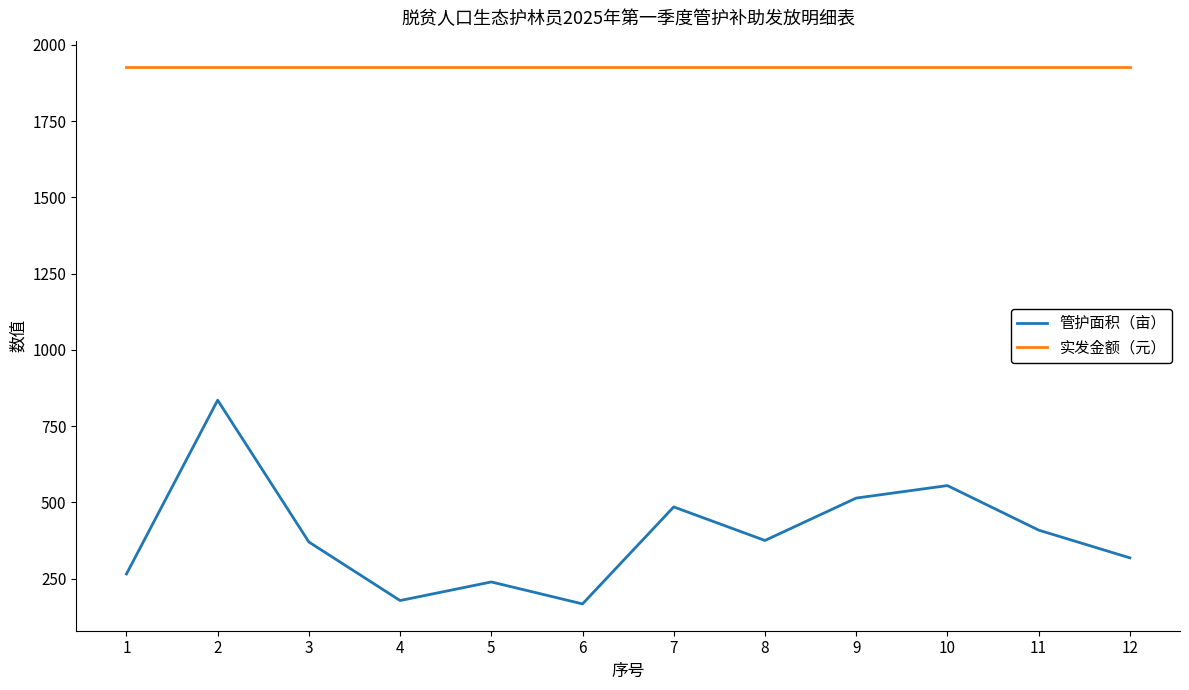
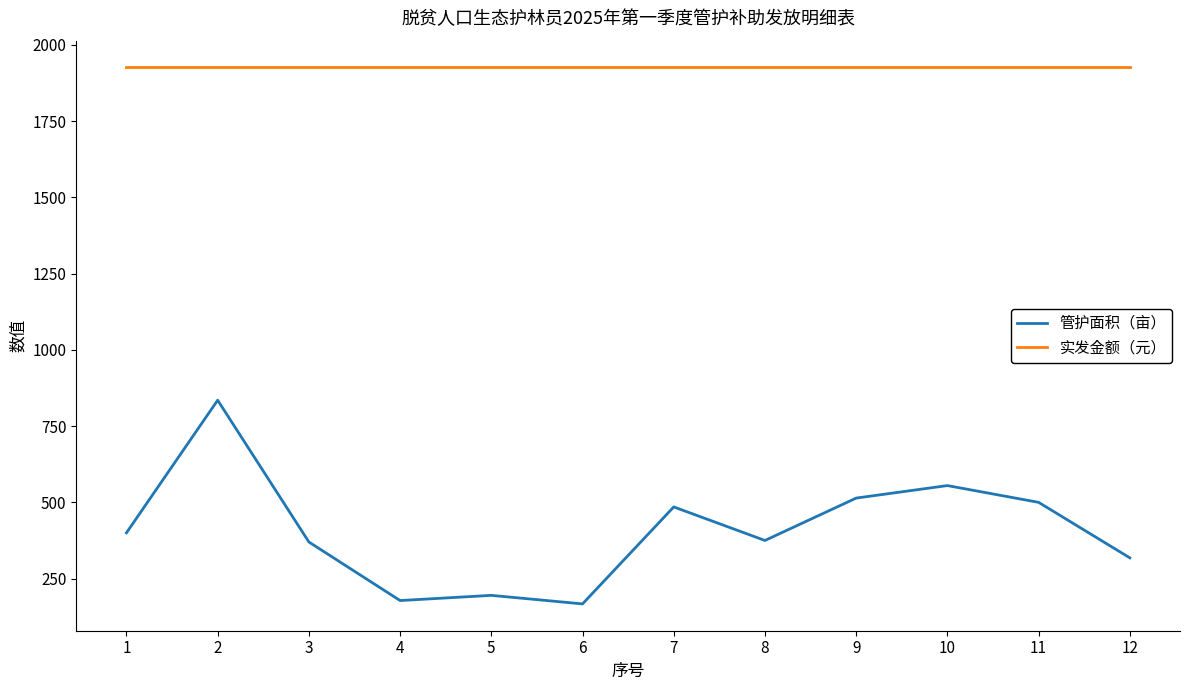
  {
    "管护面积（亩）": {
-     "1": 270,
+     "1": 400,
      "2": 840,
      "3": 370,
      "4": 180,
-     "5": 240,
+     "5": 200,
      "6": 170,
      "7": 490,
      "8": 380,
      "9": 510,
      "10": 560,
-     "11": 410,
+     "11": 500,
      "12": 320
    },
    "实发金额（元）": {
      "1": 1930,
      "2": 1930,
      "3": 1930,
      "4": 1930,
      "5": 1930,
      "6": 1930,
      "7": 1930,
      "8": 1930,
      "9": 1930,
      "10": 1930,
      "11": 1930,
      "12": 1930
    }
  }
